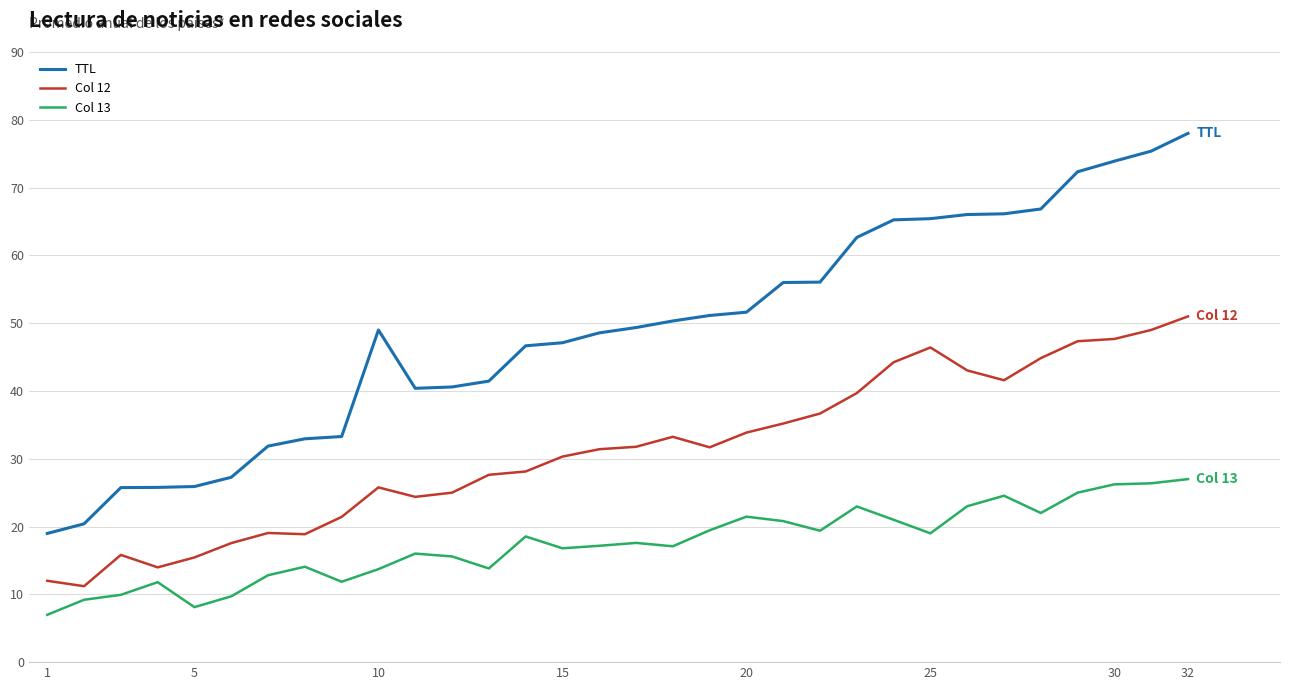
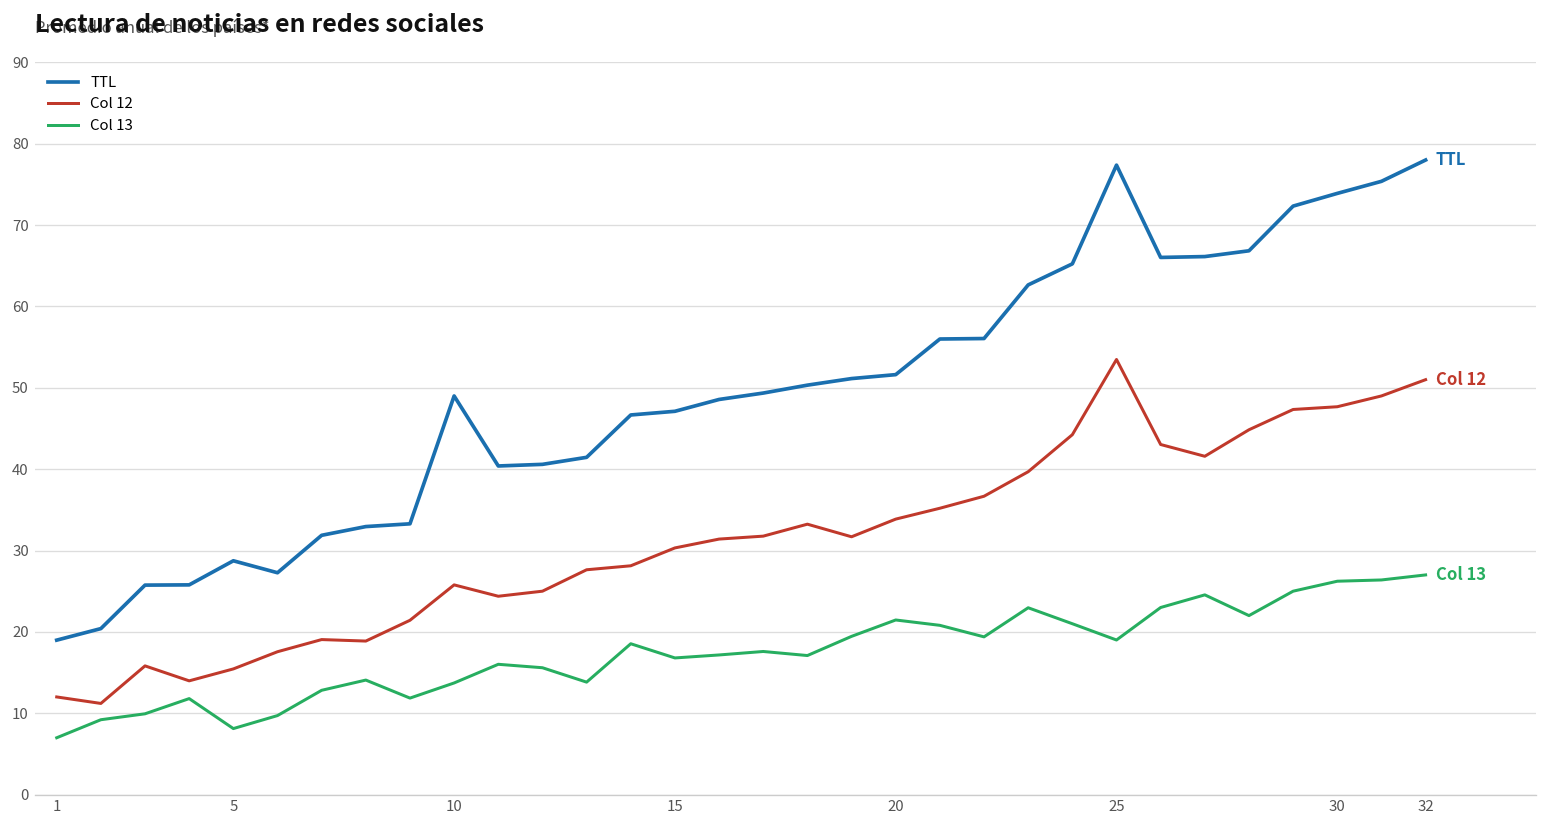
  {
    "TTL": {
      "1": 19,
-     "5": 26,
+     "5": 29,
      "10": 49,
      "15": 47,
      "20": 52,
-     "25": 65,
+     "25": 77,
      "30": 74,
      "32": 78
    },
    "Col 12": {
      "1": 12,
      "5": 15,
      "10": 26,
      "15": 30,
      "20": 34,
-     "25": 46,
+     "25": 53,
      "30": 48
    },
    "Col 13": {
      "1": 7,
      "5": 8,
      "10": 14,
      "15": 17,
      "20": 21,
      "25": 19,
      "30": 26
    }
  }
